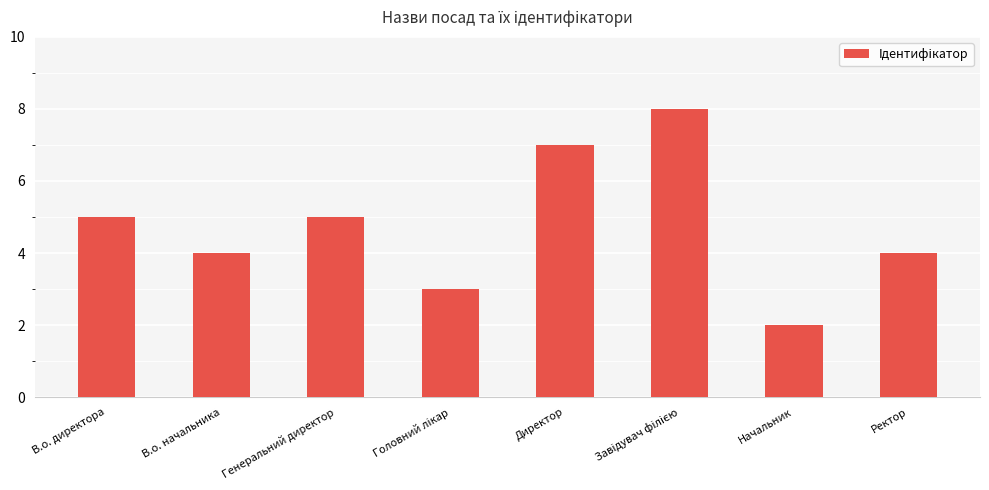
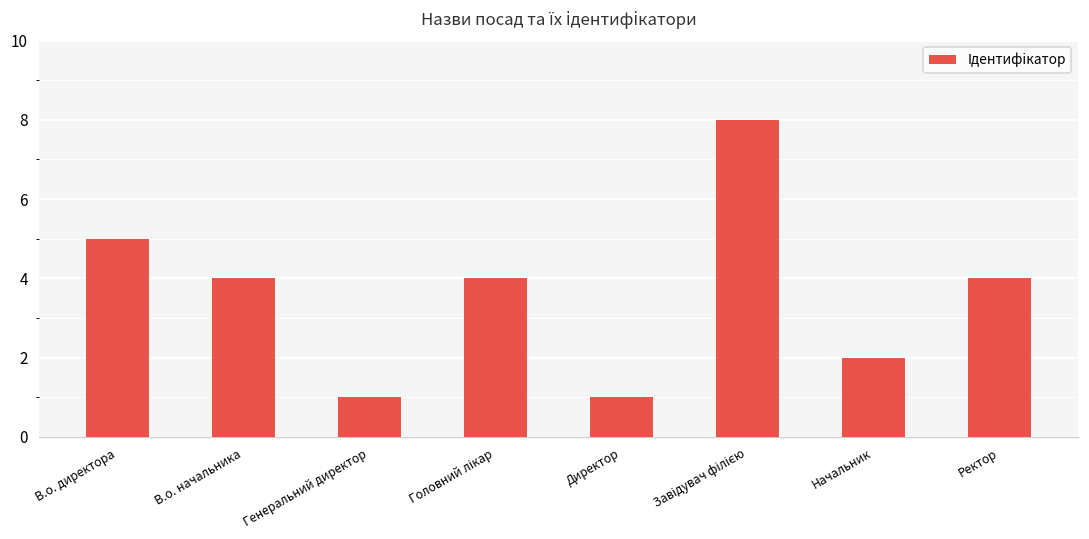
  {
    "В.о. директора": 5,
    "В.о. начальника": 4,
-   "Генеральний директор": 5,
-   "Головний лікар": 3,
-   "Директор": 7,
+   "Генеральний директор": 1,
+   "Головний лікар": 4,
+   "Директор": 1,
    "Завідувач філією": 8,
    "Начальник": 2,
    "Ректор": 4
  }
